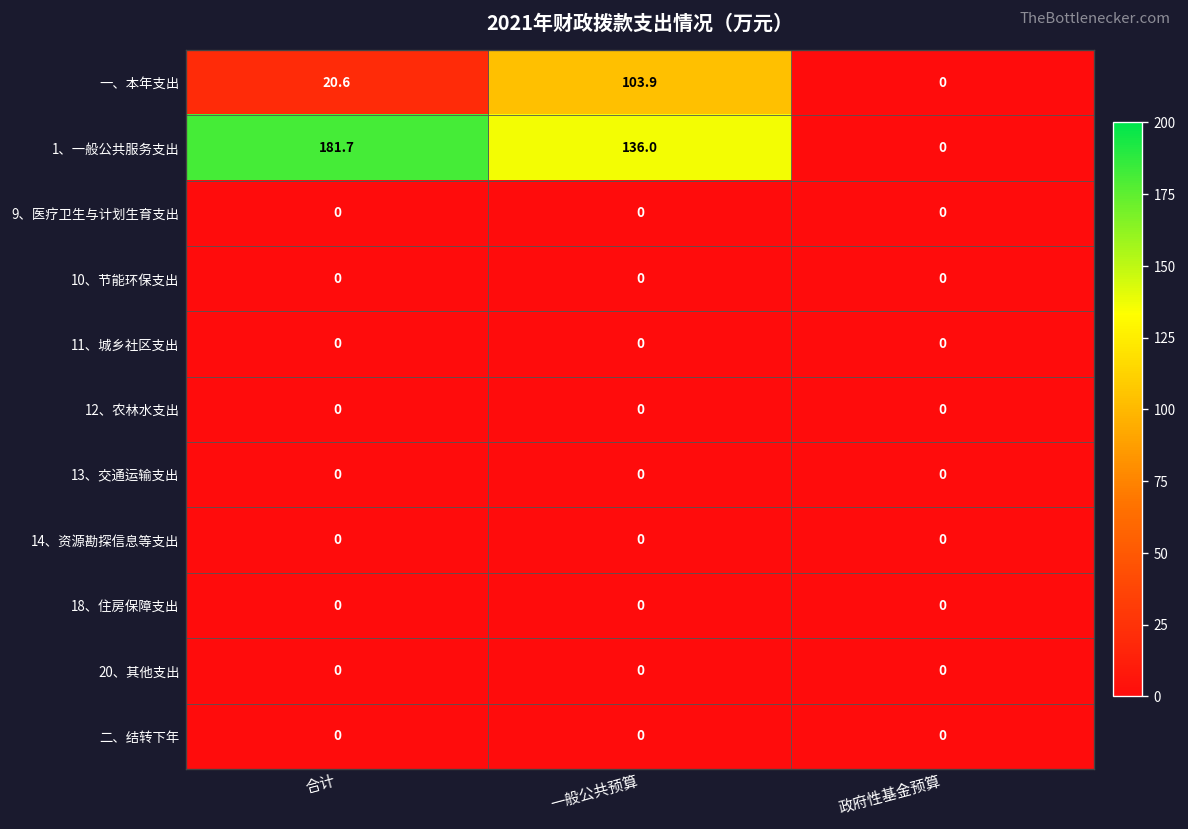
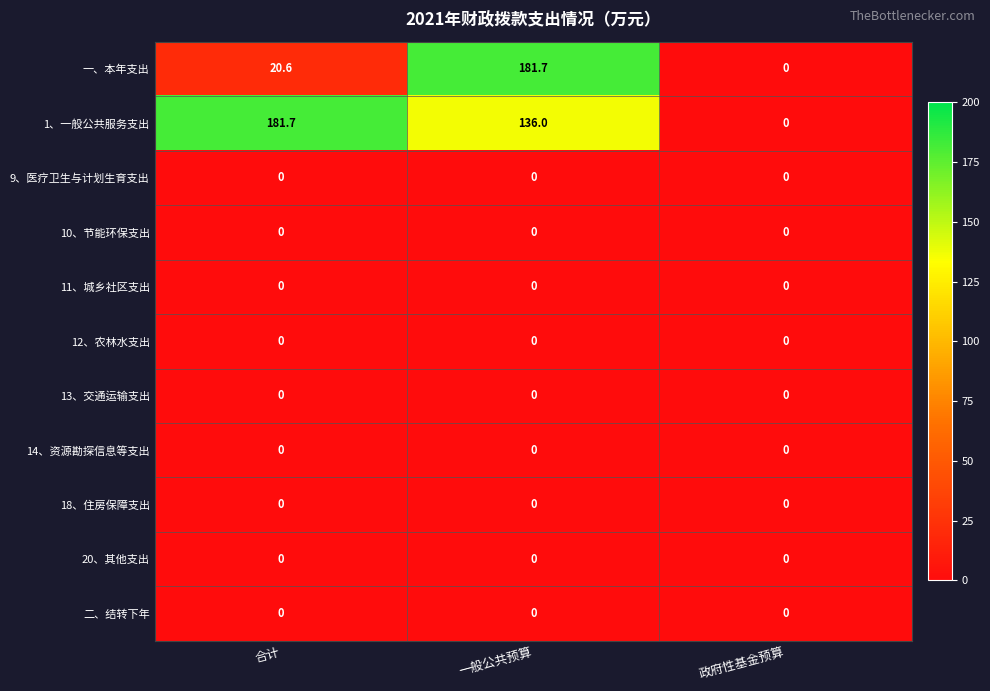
  {
    "一、本年支出": {
      "合计": 20.6,
-     "一般公共预算": 103.9,
+     "一般公共预算": 181.7,
      "政府性基金预算": 0
    },
    "1、一般公共服务支出": {
      "合计": 181.7,
      "一般公共预算": 136.0,
      "政府性基金预算": 0
    },
    "9、医疗卫生与计划生育支出": {
      "合计": 0,
      "一般公共预算": 0,
      "政府性基金预算": 0
    },
    "10、节能环保支出": {
      "合计": 0,
      "一般公共预算": 0,
      "政府性基金预算": 0
    },
    "11、城乡社区支出": {
      "合计": 0,
      "一般公共预算": 0,
      "政府性基金预算": 0
    },
    "12、农林水支出": {
      "合计": 0,
      "一般公共预算": 0,
      "政府性基金预算": 0
    },
    "13、交通运输支出": {
      "合计": 0,
      "一般公共预算": 0,
      "政府性基金预算": 0
    },
    "14、资源勘探信息等支出": {
      "合计": 0,
      "一般公共预算": 0,
      "政府性基金预算": 0
    },
    "18、住房保障支出": {
      "合计": 0,
      "一般公共预算": 0,
      "政府性基金预算": 0
    },
    "20、其他支出": {
      "合计": 0,
      "一般公共预算": 0,
      "政府性基金预算": 0
    },
    "二、结转下年": {
      "合计": 0,
      "一般公共预算": 0,
      "政府性基金预算": 0
    }
  }
